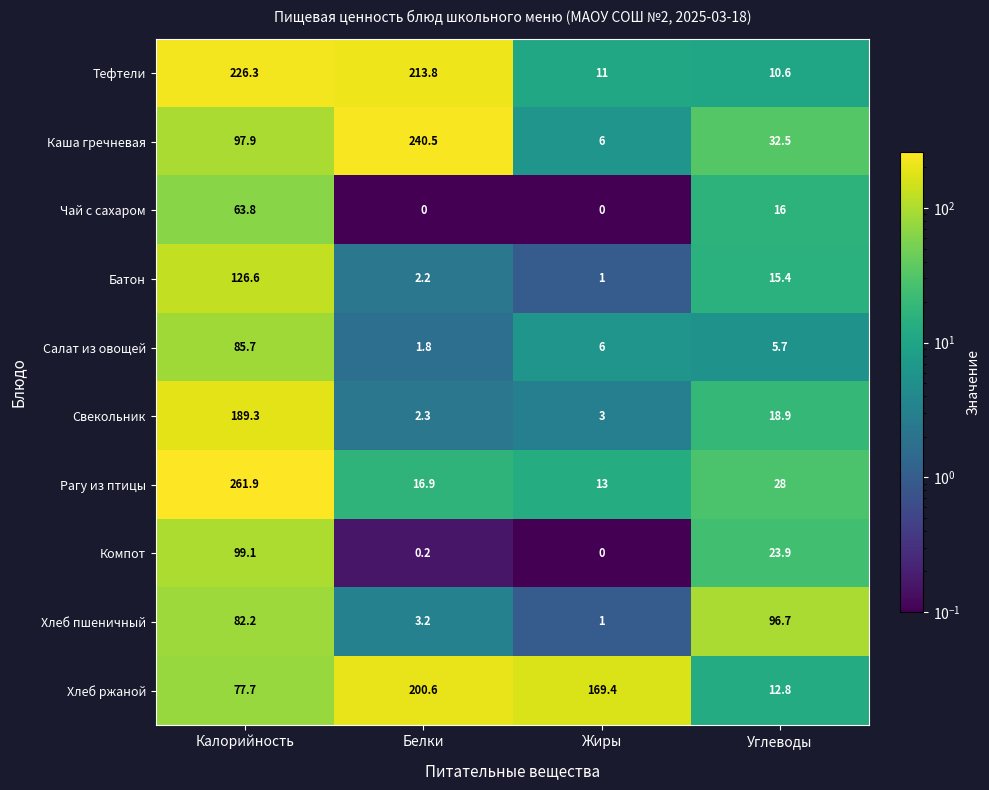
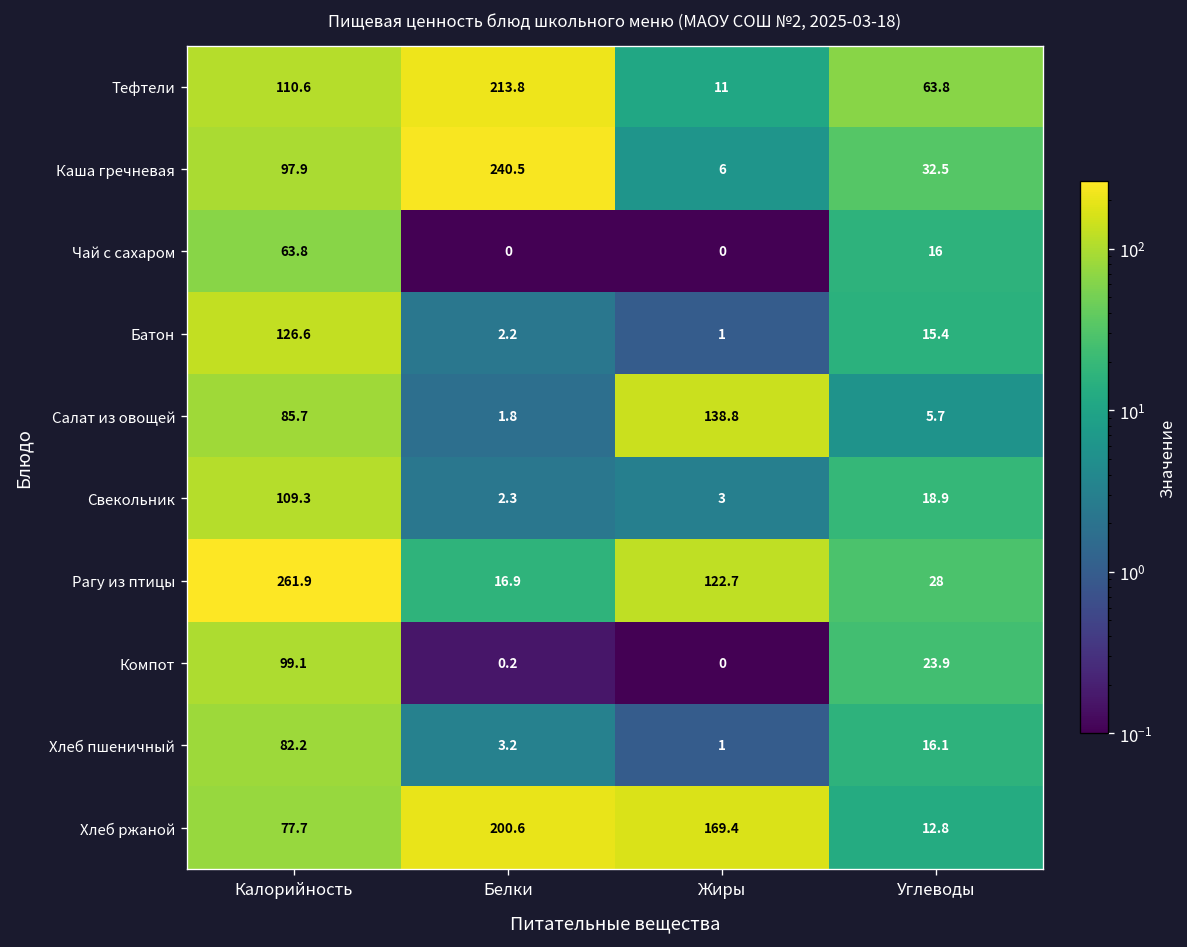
  {
    "Тефтели": {
-     "Калорийность": 226.3,
+     "Калорийность": 110.6,
      "Белки": 213.8,
      "Жиры": 11,
-     "Углеводы": 10.6
+     "Углеводы": 63.8
    },
    "Каша гречневая": {
      "Калорийность": 97.9,
      "Белки": 240.5,
      "Жиры": 6,
      "Углеводы": 32.5
    },
    "Чай с сахаром": {
      "Калорийность": 63.8,
      "Белки": 0,
      "Жиры": 0,
      "Углеводы": 16
    },
    "Батон": {
      "Калорийность": 126.6,
      "Белки": 2.2,
      "Жиры": 1,
      "Углеводы": 15.4
    },
    "Салат из овощей": {
      "Калорийность": 85.7,
      "Белки": 1.8,
-     "Жиры": 6,
+     "Жиры": 138.8,
      "Углеводы": 5.7
    },
    "Свекольник": {
-     "Калорийность": 189.3,
+     "Калорийность": 109.3,
      "Белки": 2.3,
      "Жиры": 3,
      "Углеводы": 18.9
    },
    "Рагу из птицы": {
      "Калорийность": 261.9,
      "Белки": 16.9,
-     "Жиры": 13,
+     "Жиры": 122.7,
      "Углеводы": 28
    },
    "Компот": {
      "Калорийность": 99.1,
      "Белки": 0.2,
      "Жиры": 0,
      "Углеводы": 23.9
    },
    "Хлеб пшеничный": {
      "Калорийность": 82.2,
      "Белки": 3.2,
      "Жиры": 1,
-     "Углеводы": 96.7
+     "Углеводы": 16.1
    },
    "Хлеб ржаной": {
      "Калорийность": 77.7,
      "Белки": 200.6,
      "Жиры": 169.4,
      "Углеводы": 12.8
    }
  }
